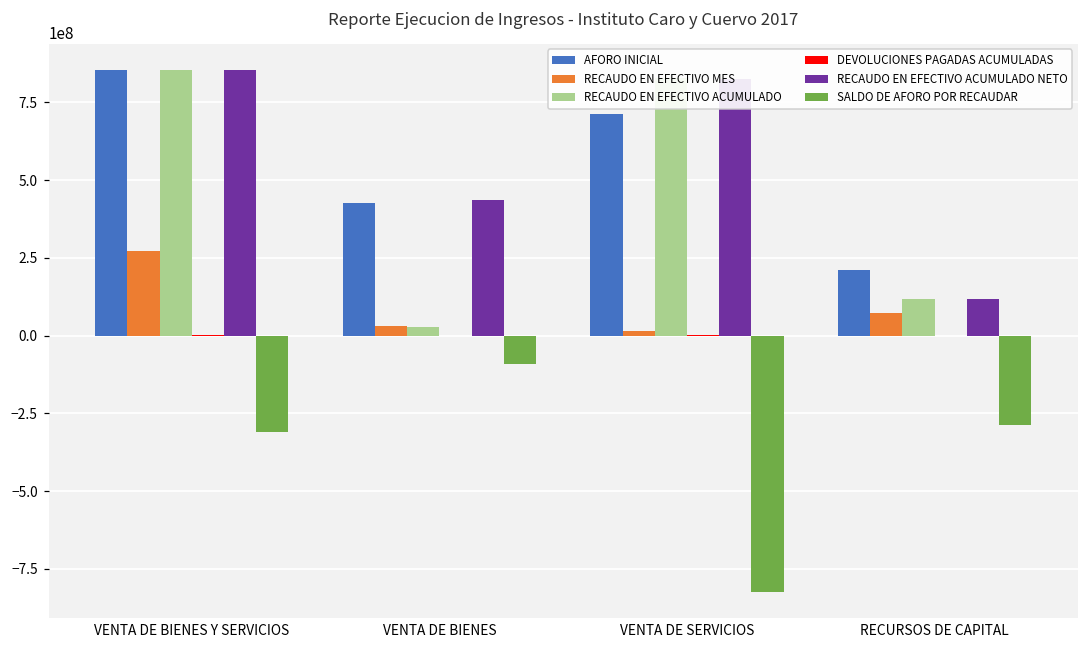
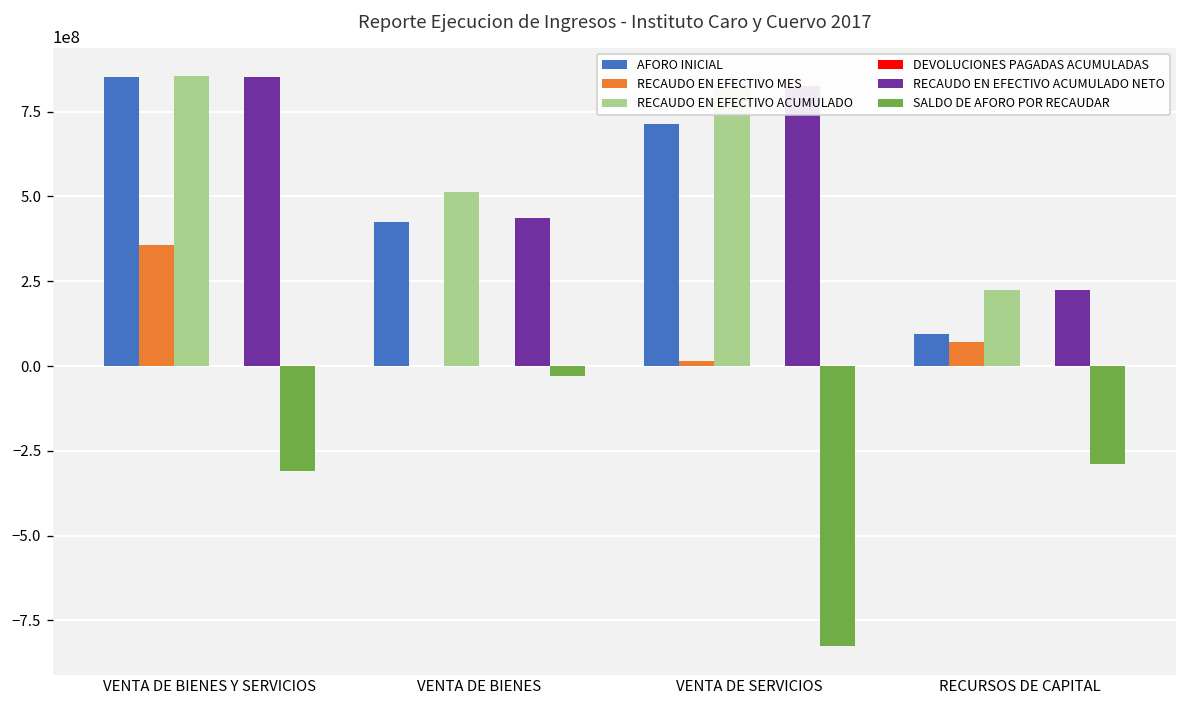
  {
    "AFORO INICIAL": {
      "VENTA DE BIENES Y SERVICIOS": 850000000,
      "VENTA DE BIENES": 430000000,
      "VENTA DE SERVICIOS": 710000000,
-     "RECURSOS DE CAPITAL": 210000000
+     "RECURSOS DE CAPITAL": 90000000
    },
    "RECAUDO EN EFECTIVO MES": {
-     "VENTA DE BIENES Y SERVICIOS": 270000000,
-     "VENTA DE BIENES": 30000000,
+     "VENTA DE BIENES Y SERVICIOS": 360000000,
+     "VENTA DE BIENES": 0,
      "VENTA DE SERVICIOS": 20000000,
      "RECURSOS DE CAPITAL": 70000000
    },
    "RECAUDO EN EFECTIVO ACUMULADO": {
      "VENTA DE BIENES Y SERVICIOS": 850000000,
-     "VENTA DE BIENES": 30000000,
-     "RECURSOS DE CAPITAL": 120000000
+     "VENTA DE BIENES": 510000000,
+     "RECURSOS DE CAPITAL": 220000000
    },
    "DEVOLUCIONES PAGADAS ACUMULADAS": {
      "VENTA DE BIENES": 0,
      "RECURSOS DE CAPITAL": 0
    },
    "RECAUDO EN EFECTIVO ACUMULADO NETO": {
      "VENTA DE BIENES Y SERVICIOS": 850000000,
      "VENTA DE BIENES": 440000000,
-     "RECURSOS DE CAPITAL": 120000000
+     "RECURSOS DE CAPITAL": 230000000
    },
    "SALDO DE AFORO POR RECAUDAR": {
      "VENTA DE BIENES Y SERVICIOS": -310000000,
-     "VENTA DE BIENES": -90000000,
+     "VENTA DE BIENES": -30000000,
      "VENTA DE SERVICIOS": -830000000,
      "RECURSOS DE CAPITAL": -290000000
    }
  }
